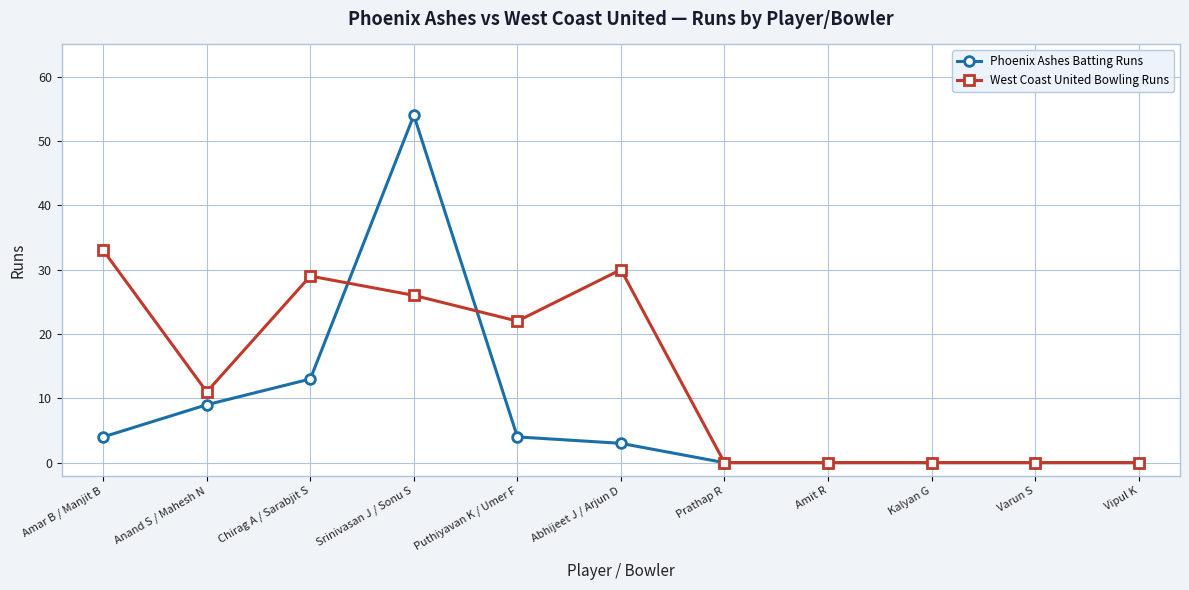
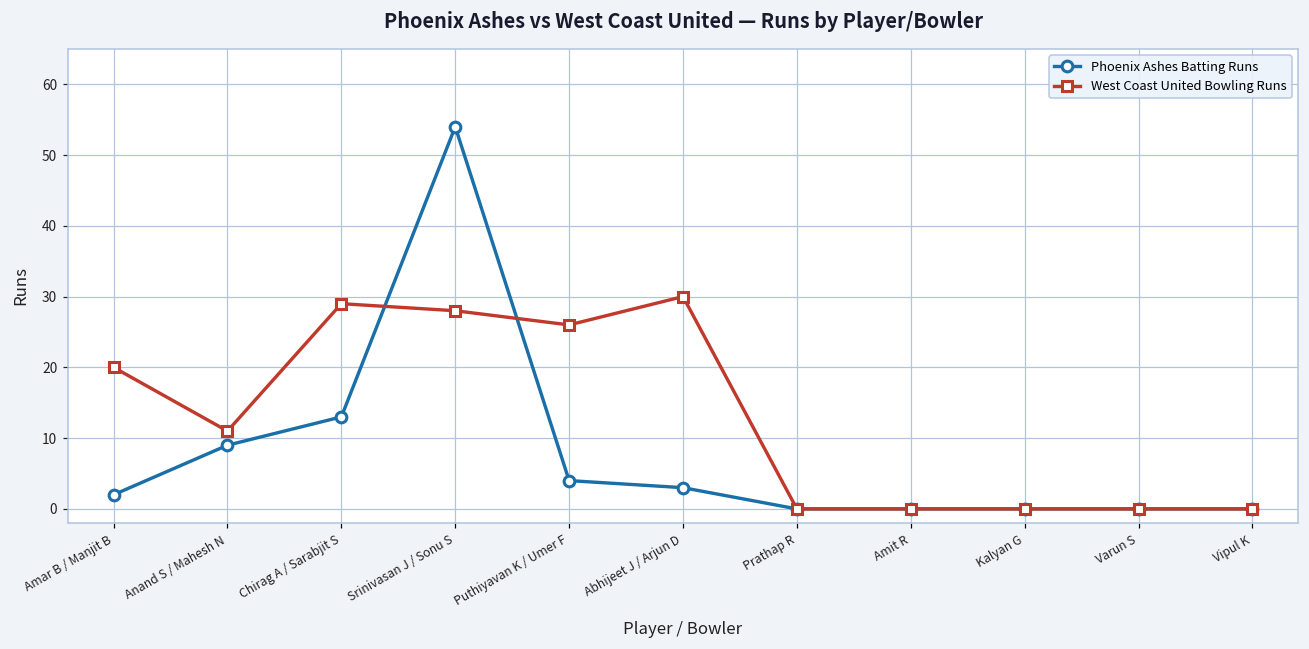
  {
    "Phoenix Ashes Batting Runs": {
-     "Amar B / Manjit B": 4,
+     "Amar B / Manjit B": 2,
      "Anand S / Mahesh N": 9,
      "Chirag A / Sarabjit S": 13,
      "Srinivasan J / Sonu S": 54,
      "Puthiyavan K / Umer F": 4,
      "Abhijeet J / Arjun D": 3
    },
    "West Coast United Bowling Runs": {
-     "Amar B / Manjit B": 33,
+     "Amar B / Manjit B": 20,
      "Anand S / Mahesh N": 11,
      "Chirag A / Sarabjit S": 29,
-     "Srinivasan J / Sonu S": 26,
-     "Puthiyavan K / Umer F": 22,
+     "Srinivasan J / Sonu S": 28,
+     "Puthiyavan K / Umer F": 26,
      "Abhijeet J / Arjun D": 30
    }
  }
